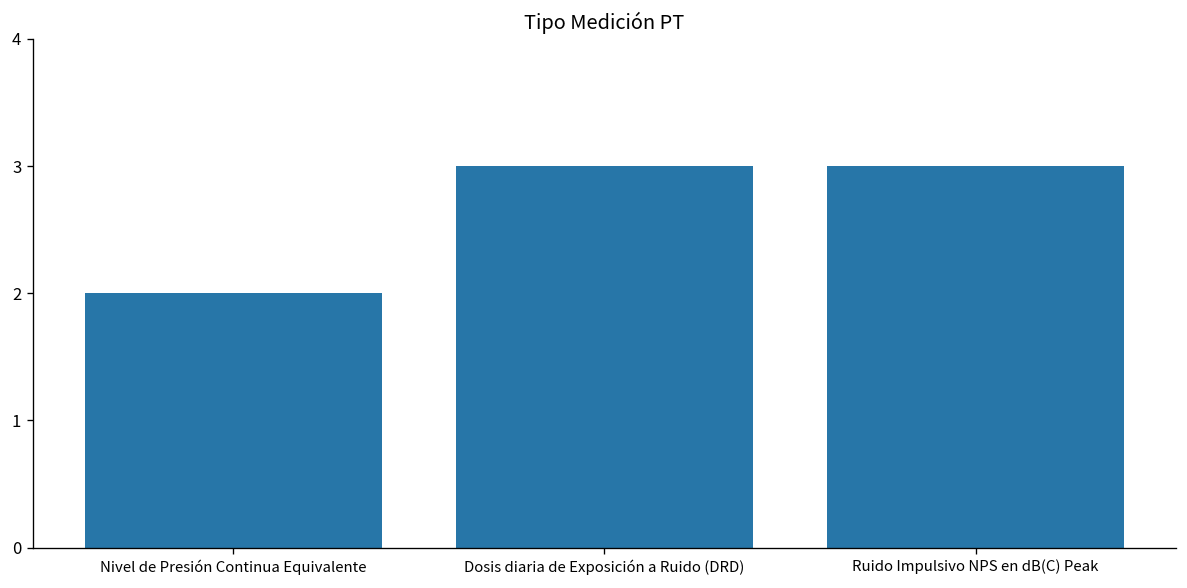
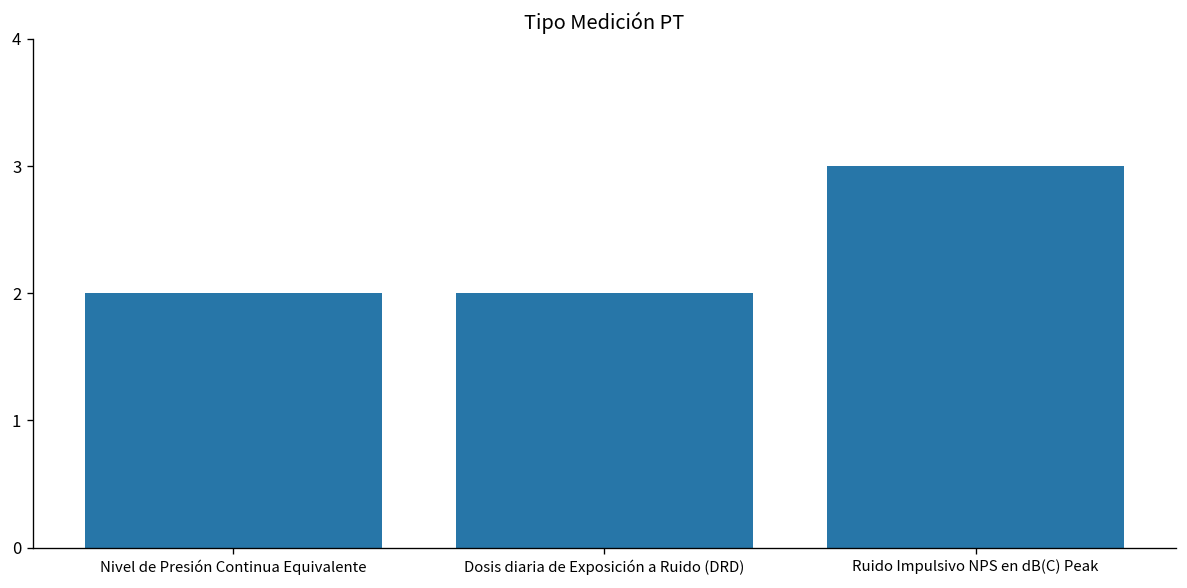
  {
    "Nivel de Presión Continua Equivalente": 2,
-   "Dosis diaria de Exposición a Ruido (DRD)": 3,
+   "Dosis diaria de Exposición a Ruido (DRD)": 2,
    "Ruido Impulsivo NPS en dB(C) Peak": 3
  }
